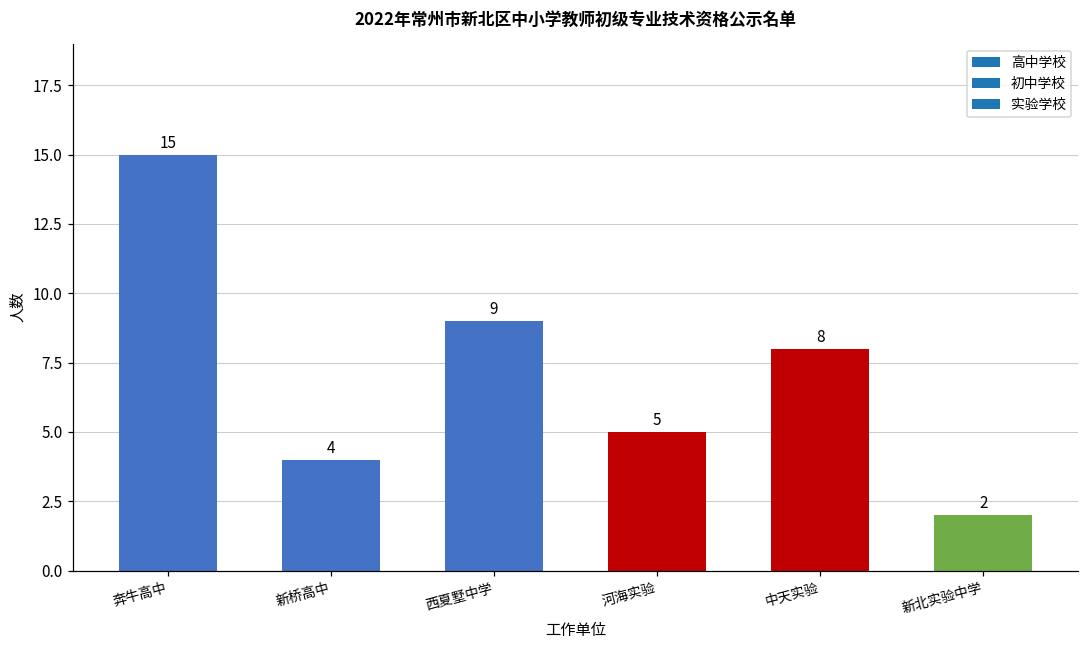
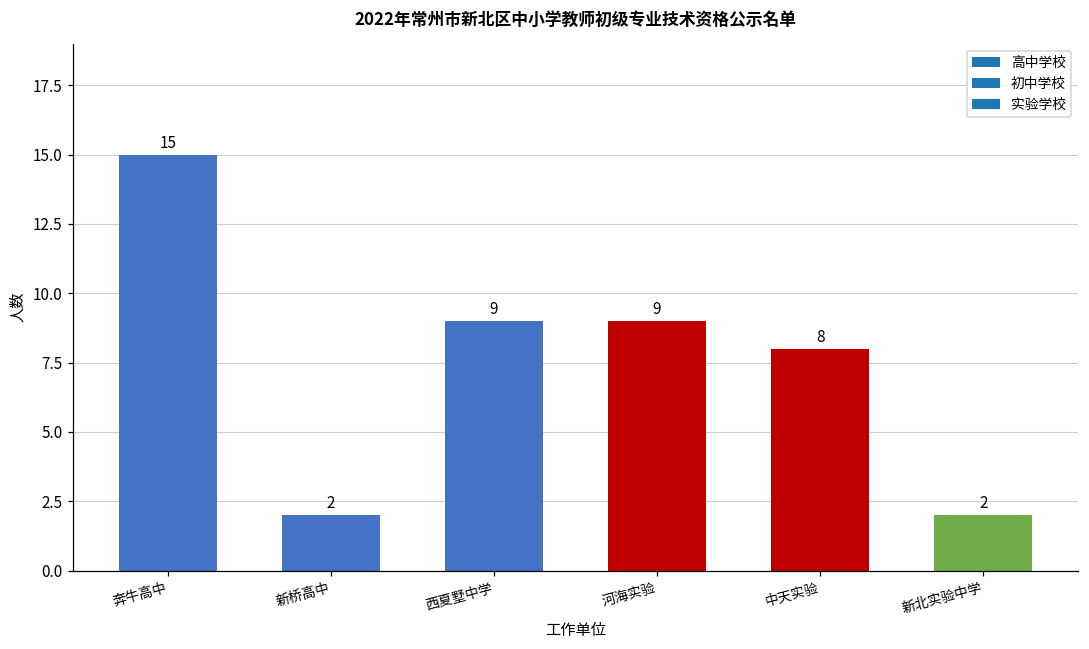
  {
    "奔牛高中": 15,
-   "新桥高中": 4,
+   "新桥高中": 2,
    "西夏墅中学": 9,
-   "河海实验": 5,
+   "河海实验": 9,
    "中天实验": 8,
    "新北实验中学": 2
  }
